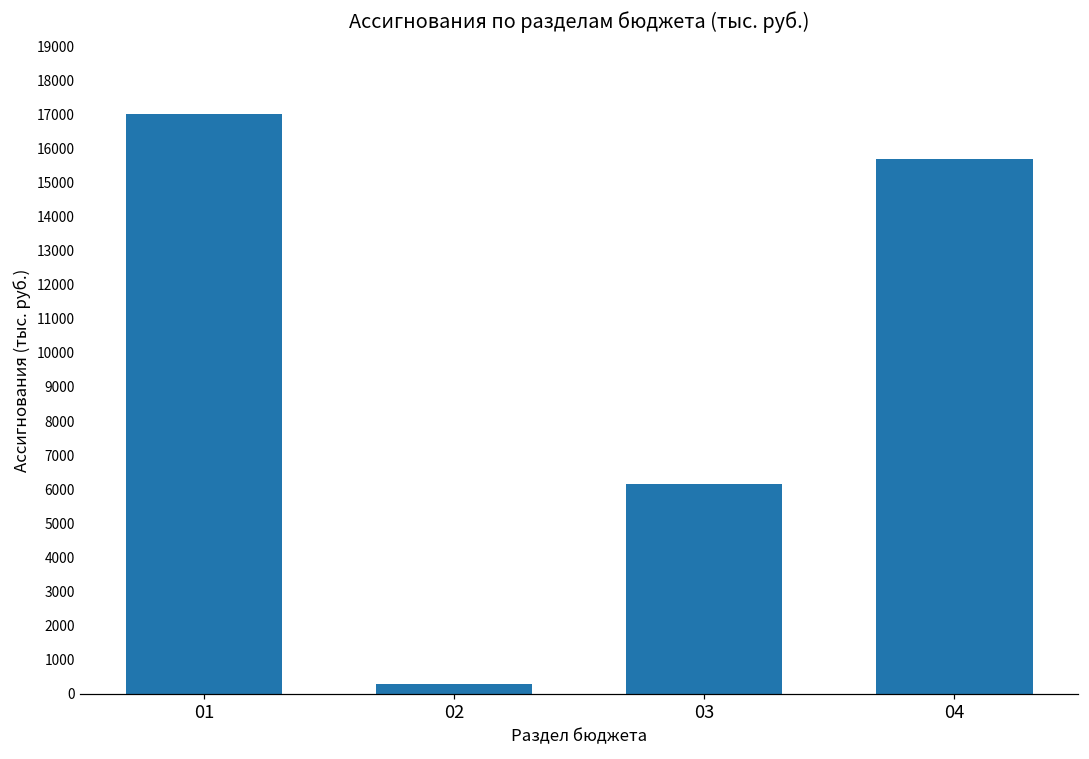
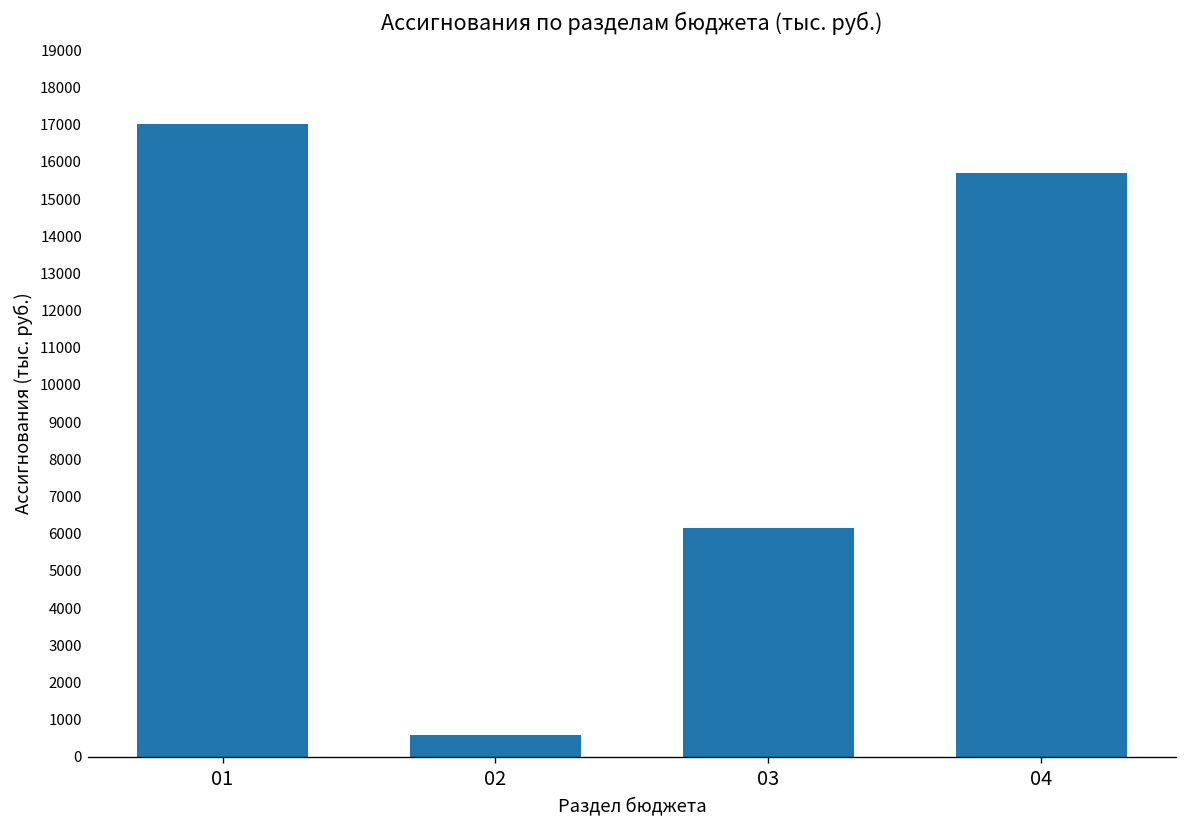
  {
    "01": 17000,
-   "02": 300,
+   "02": 600,
    "03": 6200,
    "04": 15700
  }
